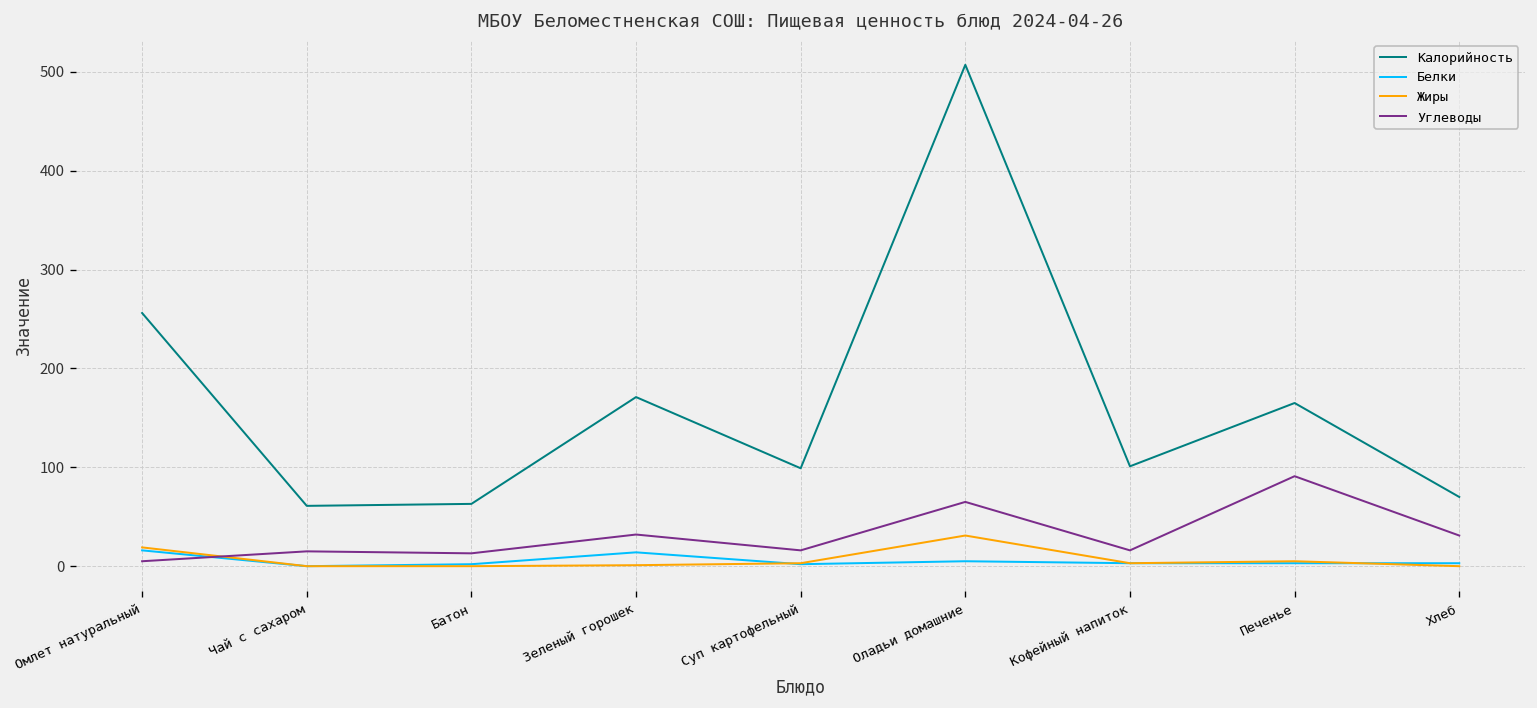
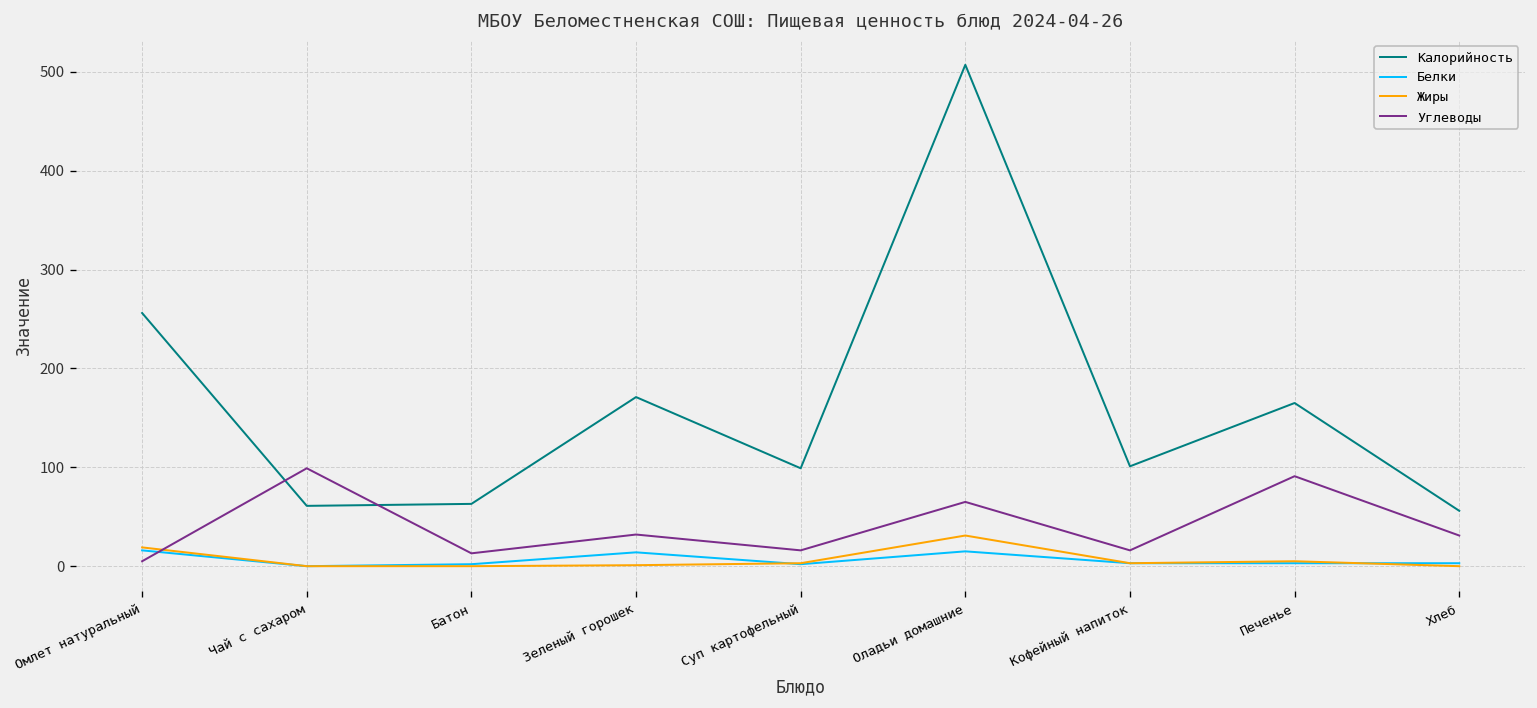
  {
    "Калорийность": {
      "Омлет натуральный": 260,
      "Чай с сахаром": 60,
      "Батон": 60,
      "Зеленый горошек": 170,
      "Суп картофельный": 100,
      "Оладьи домашние": 510,
      "Кофейный напиток": 100,
      "Печенье": 170,
-     "Хлеб": 70
+     "Хлеб": 60
    },
    "Белки": {
      "Зеленый горошек": 10,
-     "Оладьи домашние": 10
+     "Оладьи домашние": 20
    },
    "Жиры": {
      "Зеленый горошек": 0,
      "Оладьи домашние": 30
    },
    "Углеводы": {
      "Омлет натуральный": 10,
-     "Чай с сахаром": 20,
+     "Чай с сахаром": 100,
      "Батон": 10,
      "Зеленый горошек": 30,
      "Суп картофельный": 20,
      "Оладьи домашние": 70,
      "Кофейный напиток": 20,
      "Печенье": 90,
      "Хлеб": 30
    }
  }
